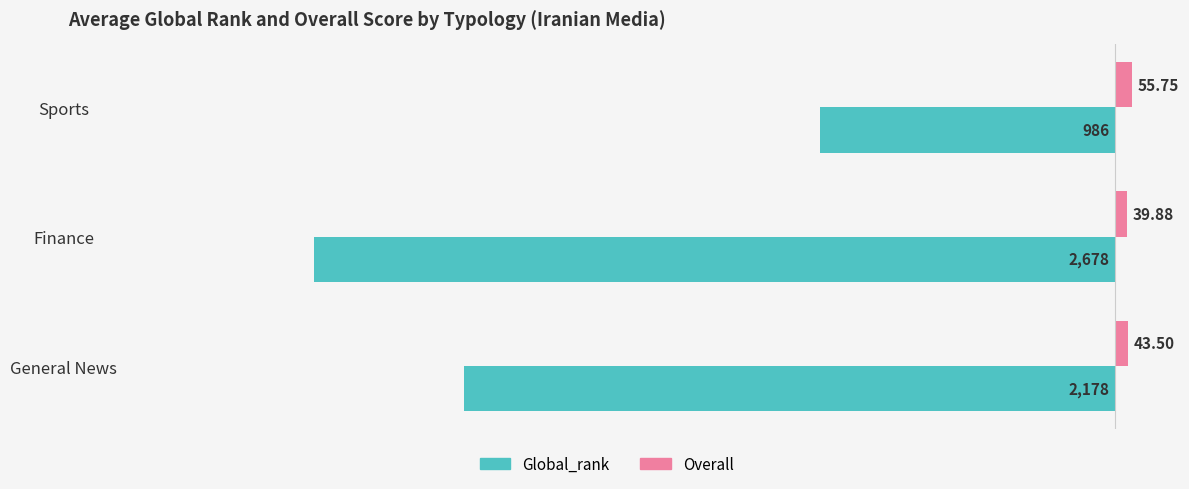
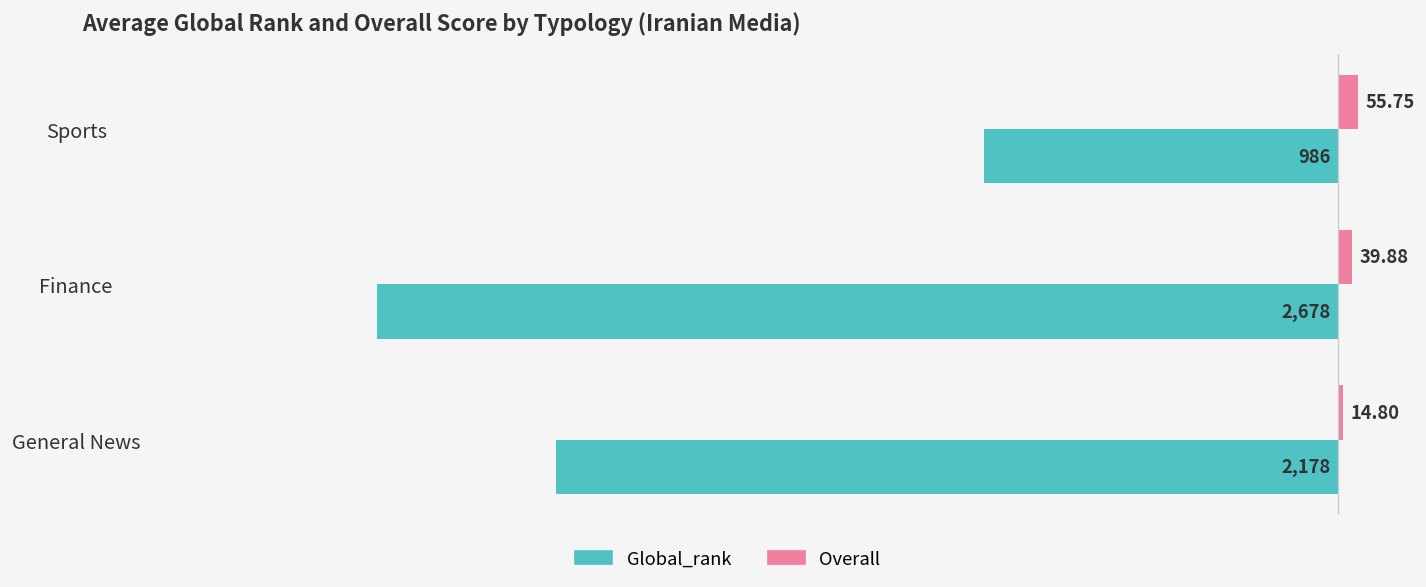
  {
    "Overall": {
      "Sports": 55.75,
      "Finance": 39.88,
-     "General News": 43.50
+     "General News": 14.80
    }
  }
